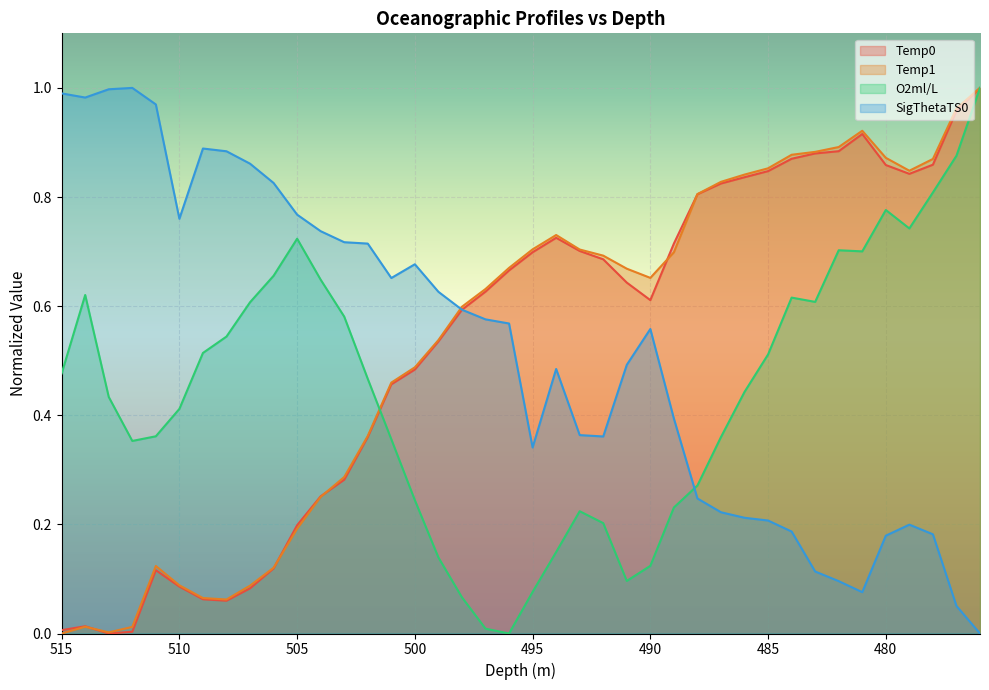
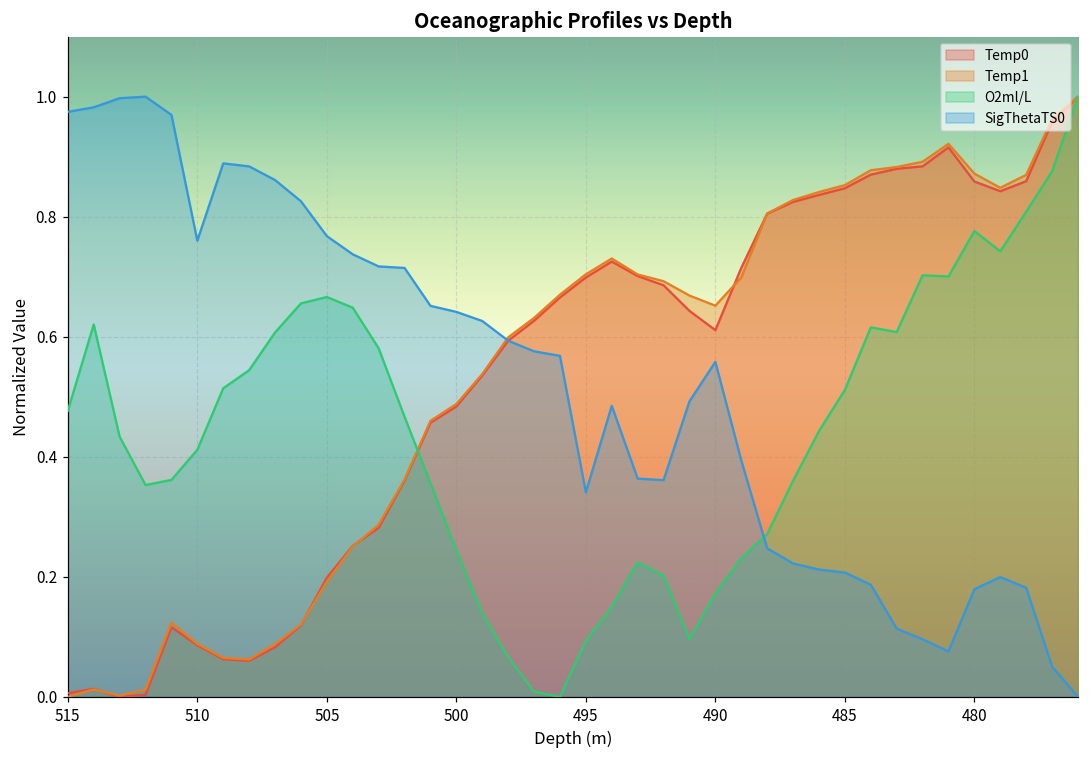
  {
    "O2ml/L": {
      "515": 0.48,
      "510": 0.41,
-     "505": 0.72,
+     "505": 0.67,
      "500": 0.24,
-     "495": 0.08,
-     "490": 0.12,
+     "495": 0.09,
+     "490": 0.17,
      "485": 0.51,
      "480": 0.78
    },
    "SigThetaTS0": {
-     "515": 0.99,
+     "515": 0.97,
      "510": 0.76,
      "505": 0.77,
-     "500": 0.68,
+     "500": 0.64,
      "495": 0.34,
      "490": 0.56,
      "485": 0.21,
      "480": 0.18
    }
  }
